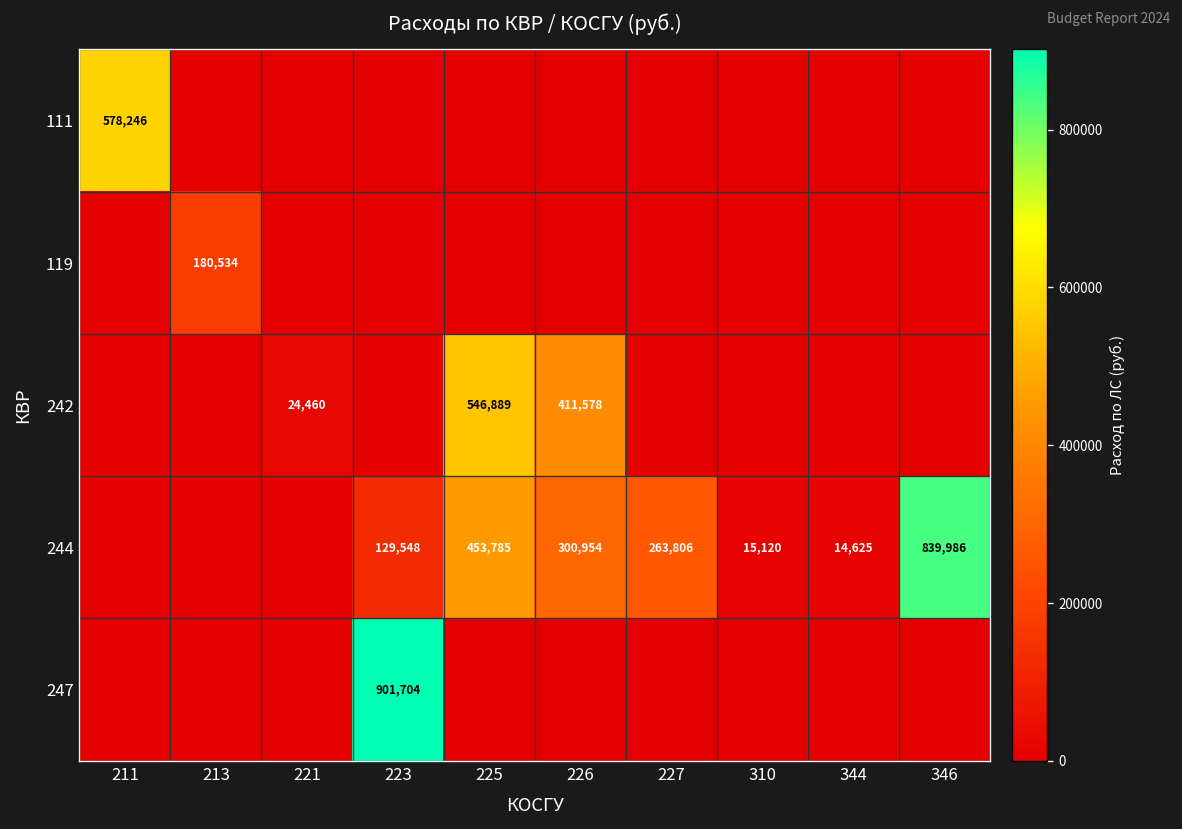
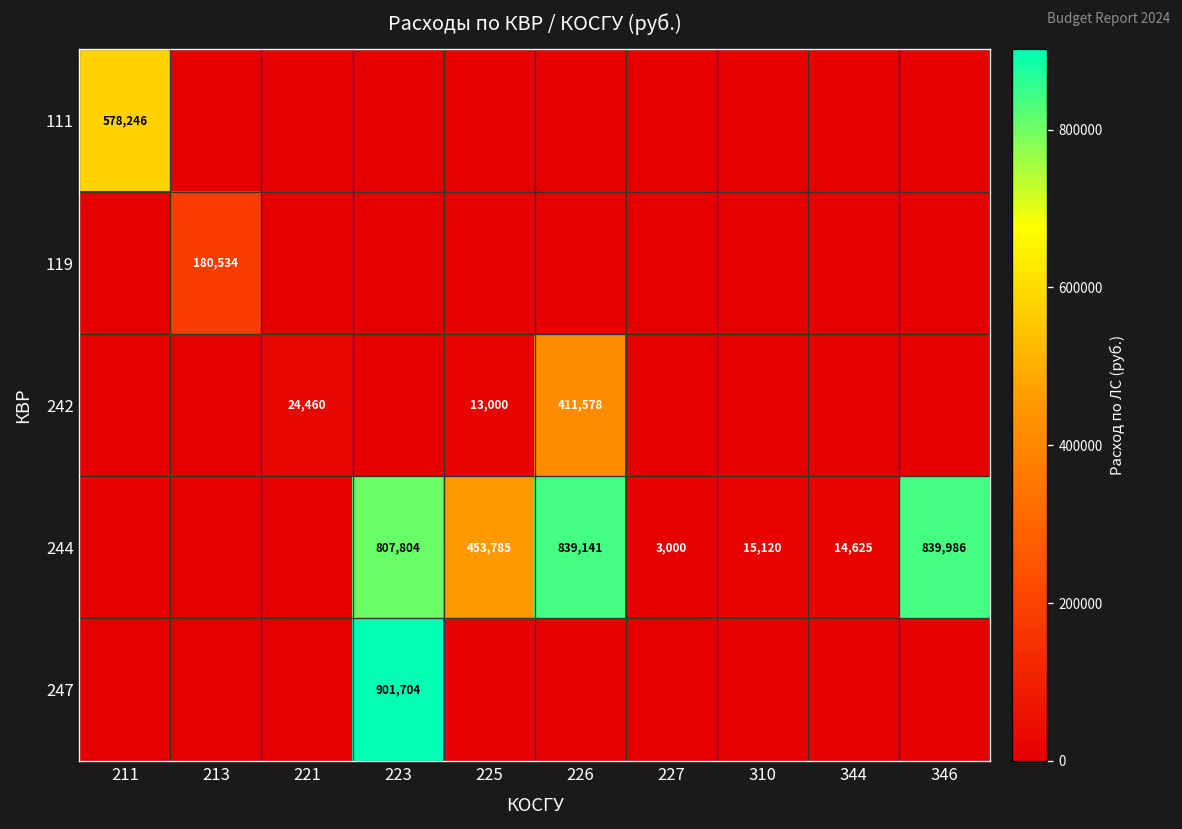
  {
    "111": {
      "211": "578,246"
    },
    "119": {
      "213": "180,534"
    },
    "242": {
      "221": "24,460",
-     "225": "546,889",
+     "225": "13,000",
      "226": "411,578"
    },
    "244": {
-     "223": "129,548",
+     "223": "807,804",
      "225": "453,785",
-     "226": "300,954",
-     "227": "263,806",
+     "226": "839,141",
+     "227": "3,000",
      "310": "15,120",
      "344": "14,625",
      "346": "839,986"
    },
    "247": {
      "223": "901,704"
    }
  }
